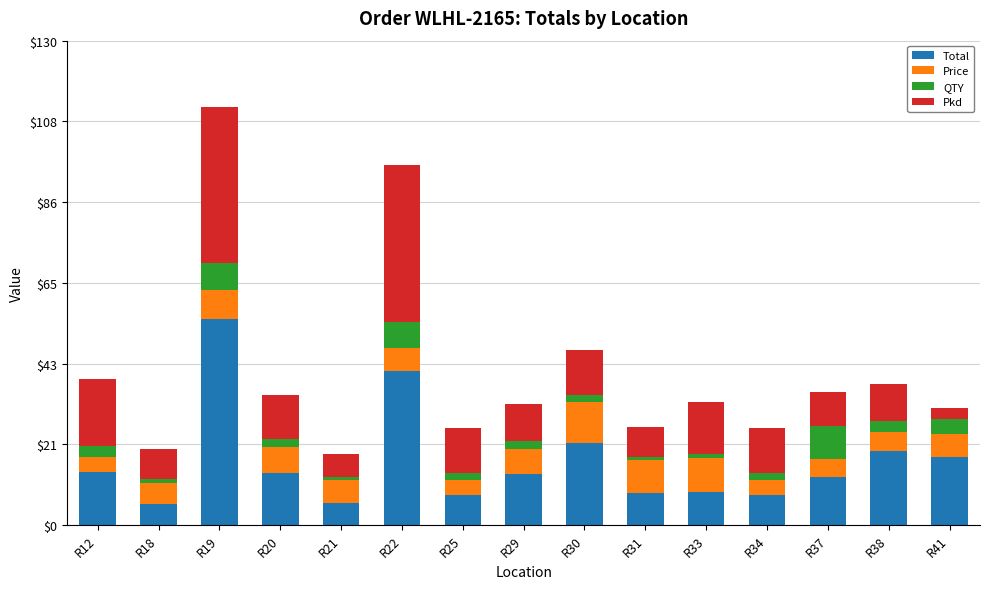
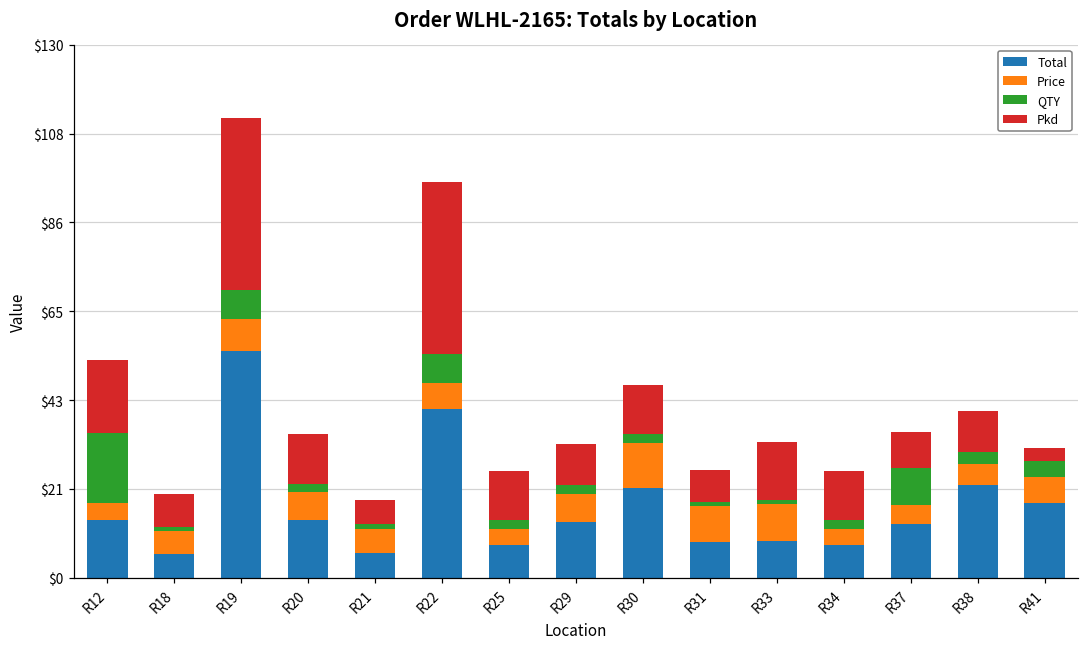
  {
    "Total": {
      "R12": "$14",
      "R18": "$6",
      "R19": "$55",
      "R20": "$14",
      "R21": "$6",
      "R22": "$41",
      "R25": "$8",
      "R29": "$14",
      "R30": "$22",
      "R31": "$9",
      "R33": "$9",
      "R34": "$8",
      "R37": "$13",
-     "R38": "$20",
+     "R38": "$23",
      "R41": "$18"
    },
    "Price": {
      "R12": "$4",
      "R18": "$6",
      "R19": "$8",
      "R20": "$7",
      "R21": "$6",
      "R22": "$6",
      "R25": "$4",
      "R29": "$7",
      "R30": "$11",
      "R31": "$9",
      "R33": "$9",
      "R34": "$4",
      "R37": "$5",
      "R38": "$5",
      "R41": "$6"
    },
    "QTY": {
-     "R12": "$3",
+     "R12": "$17",
      "R18": "$1",
      "R19": "$7",
      "R20": "$2",
      "R21": "$1",
      "R22": "$7",
      "R25": "$2",
      "R29": "$2",
      "R30": "$2",
      "R31": "$1",
      "R33": "$1",
      "R34": "$2",
      "R37": "$9",
      "R38": "$3",
      "R41": "$4"
    },
    "Pkd": {
      "R12": "$18",
      "R18": "$8",
      "R19": "$42",
      "R20": "$12",
      "R21": "$6",
      "R22": "$42",
      "R25": "$12",
      "R29": "$10",
      "R30": "$12",
      "R31": "$8",
      "R33": "$14",
      "R34": "$12",
      "R37": "$9",
      "R38": "$10",
      "R41": "$3"
    }
  }
